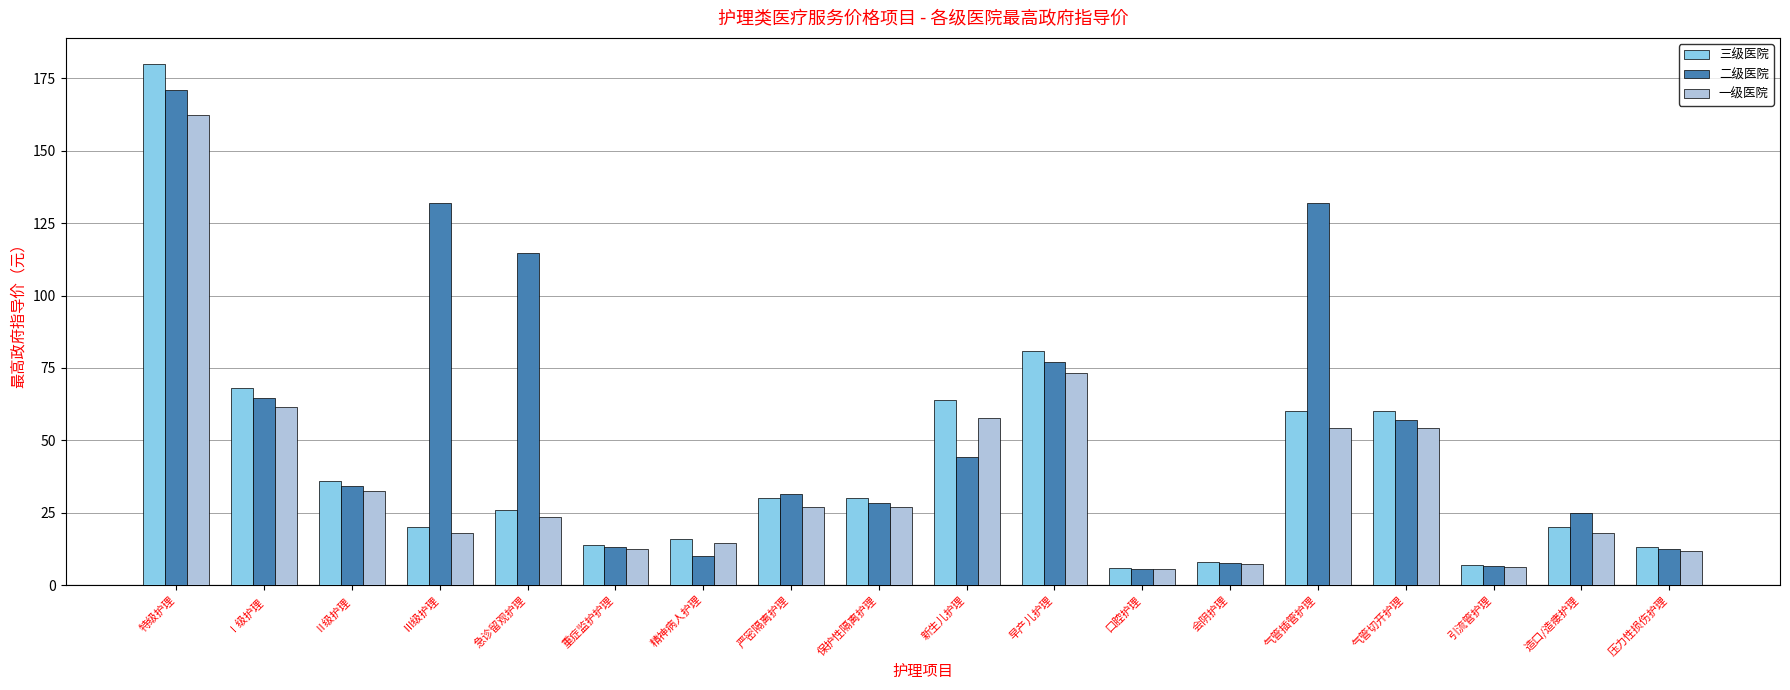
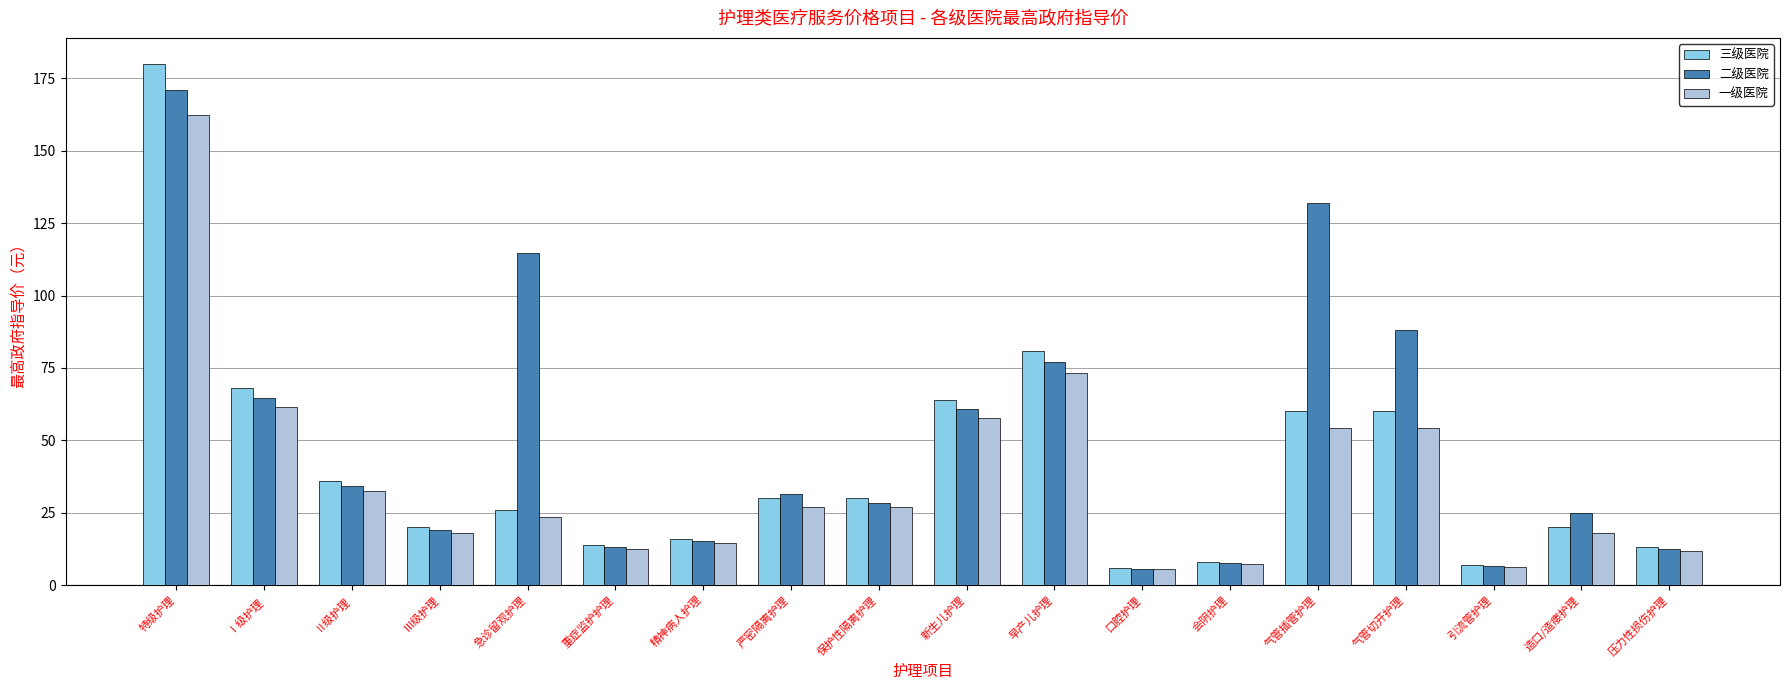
  {
    "二级医院": {
      "特级护理": 171,
      "Ⅰ级护理": 65,
      "Ⅱ级护理": 34,
-     "Ⅲ级护理": 132,
+     "Ⅲ级护理": 19,
      "急诊留观护理": 115,
      "重症监护护理": 13,
-     "精神病人护理": 10,
+     "精神病人护理": 15,
      "严密隔离护理": 32,
      "保护性隔离护理": 29,
-     "新生儿护理": 44,
+     "新生儿护理": 61,
      "早产儿护理": 77,
      "口腔护理": 6,
      "会阴护理": 8,
      "气管插管护理": 132,
-     "气管切开护理": 57,
+     "气管切开护理": 88,
      "引流管护理": 7,
      "造口/造瘘护理": 25,
      "压力性损伤护理": 12
    }
  }
